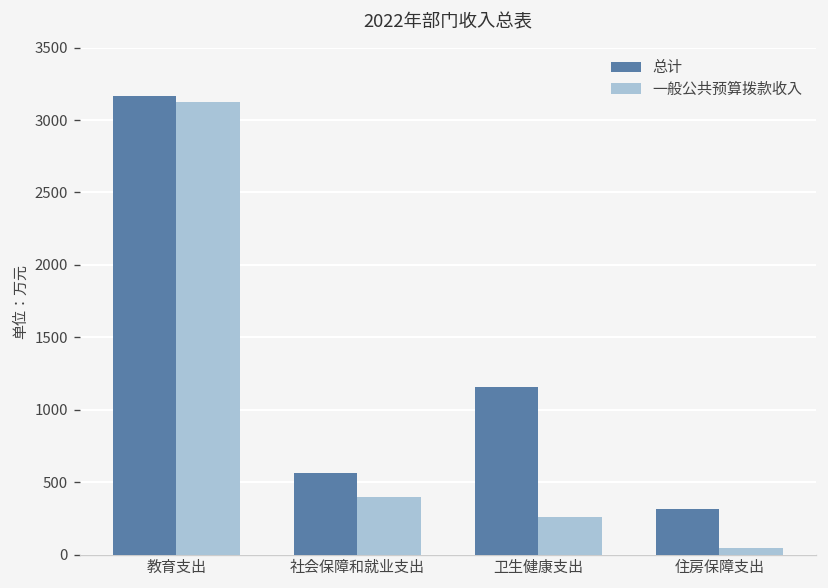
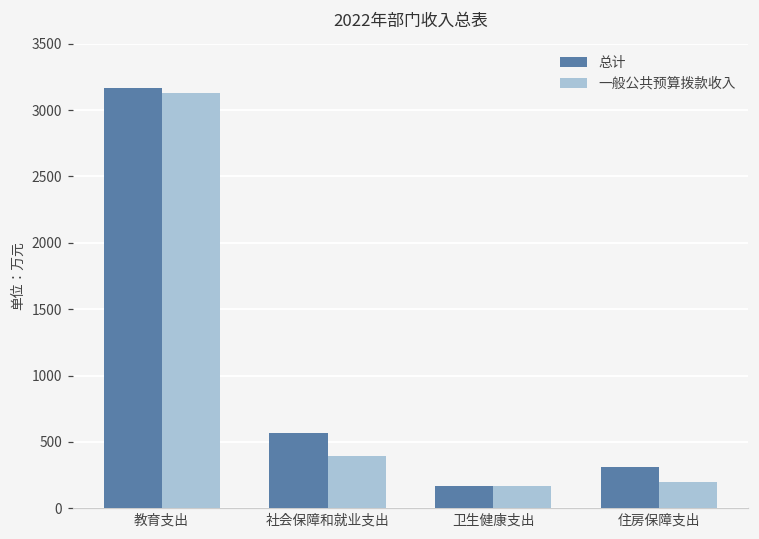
  {
    "总计": {
      "教育支出": 3160,
      "社会保障和就业支出": 560,
-     "卫生健康支出": 1160,
+     "卫生健康支出": 170,
      "住房保障支出": 310
    },
    "一般公共预算拨款收入": {
      "教育支出": 3120,
      "社会保障和就业支出": 400,
-     "卫生健康支出": 260,
-     "住房保障支出": 50
+     "卫生健康支出": 170,
+     "住房保障支出": 200
    }
  }
